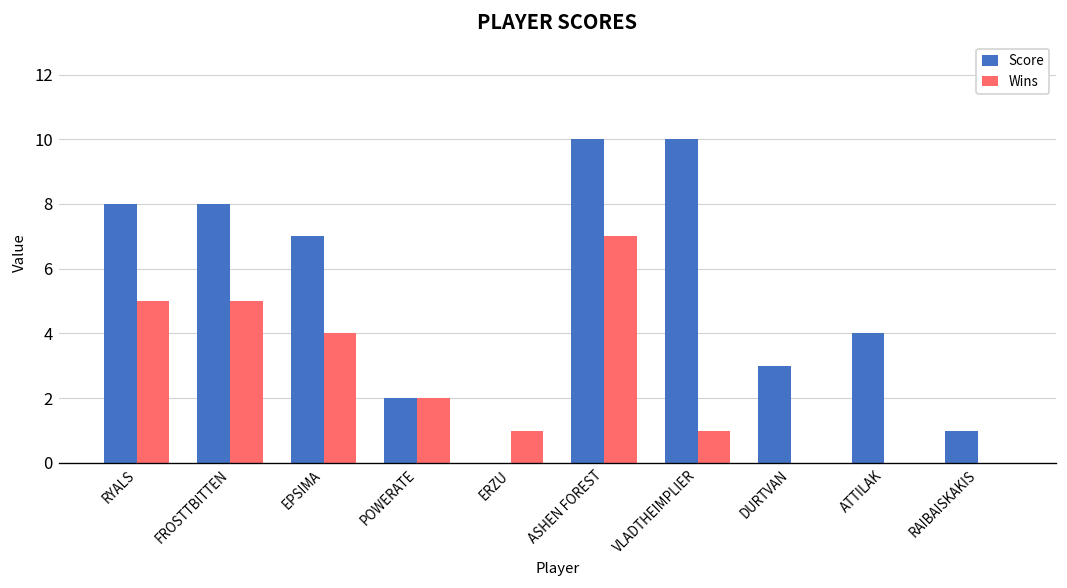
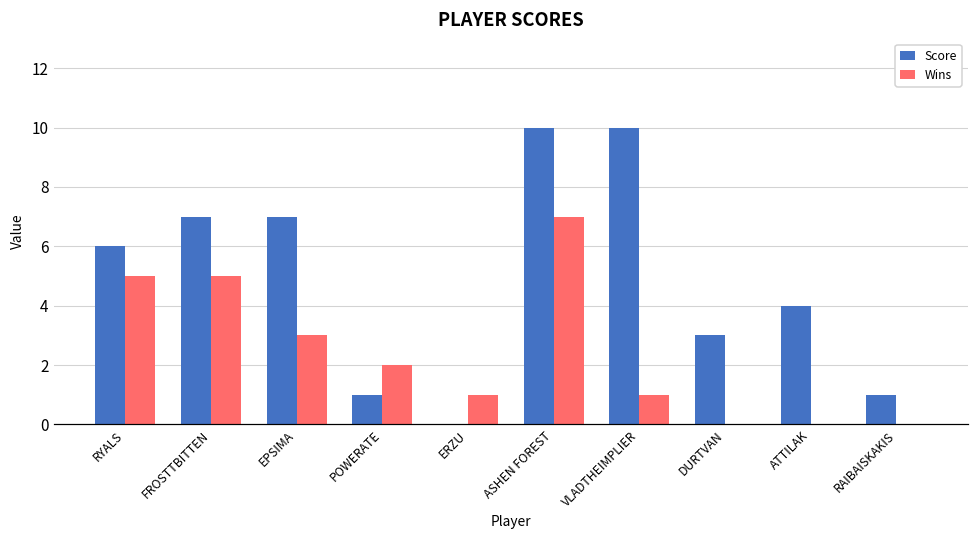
  {
    "Score": {
-     "RYALS": 8,
-     "FROSTTBITTEN": 8,
+     "RYALS": 6,
+     "FROSTTBITTEN": 7,
      "EPSIMA": 7,
-     "POWERATE": 2,
+     "POWERATE": 1,
      "ERZU": 0,
      "ASHEN FOREST": 10,
      "VLADTHEIMPLIER": 10,
      "DURTVAN": 3,
      "ATTILAK": 4,
      "RAIBAISKAKIS": 1
    },
    "Wins": {
      "RYALS": 5,
      "FROSTTBITTEN": 5,
-     "EPSIMA": 4,
+     "EPSIMA": 3,
      "POWERATE": 2,
      "ERZU": 1,
      "ASHEN FOREST": 7,
      "VLADTHEIMPLIER": 1,
      "DURTVAN": 0,
      "ATTILAK": 0,
      "RAIBAISKAKIS": 0
    }
  }
